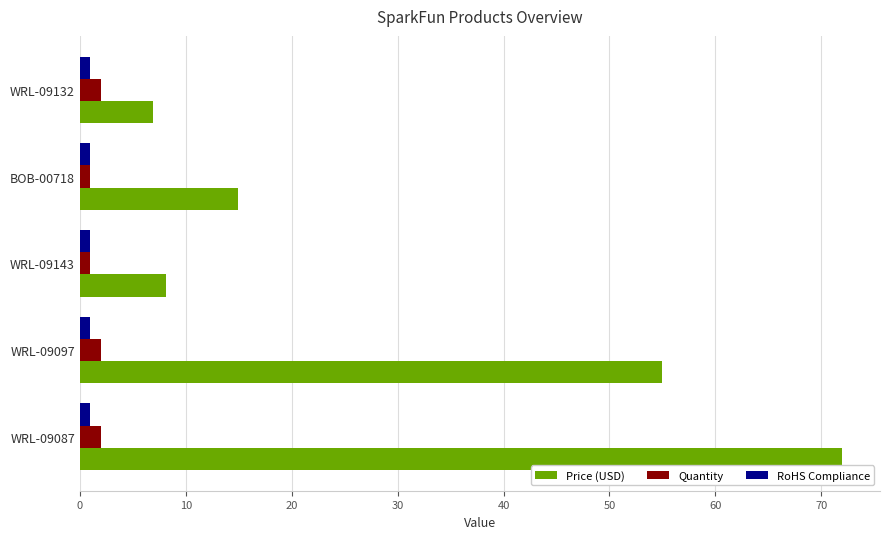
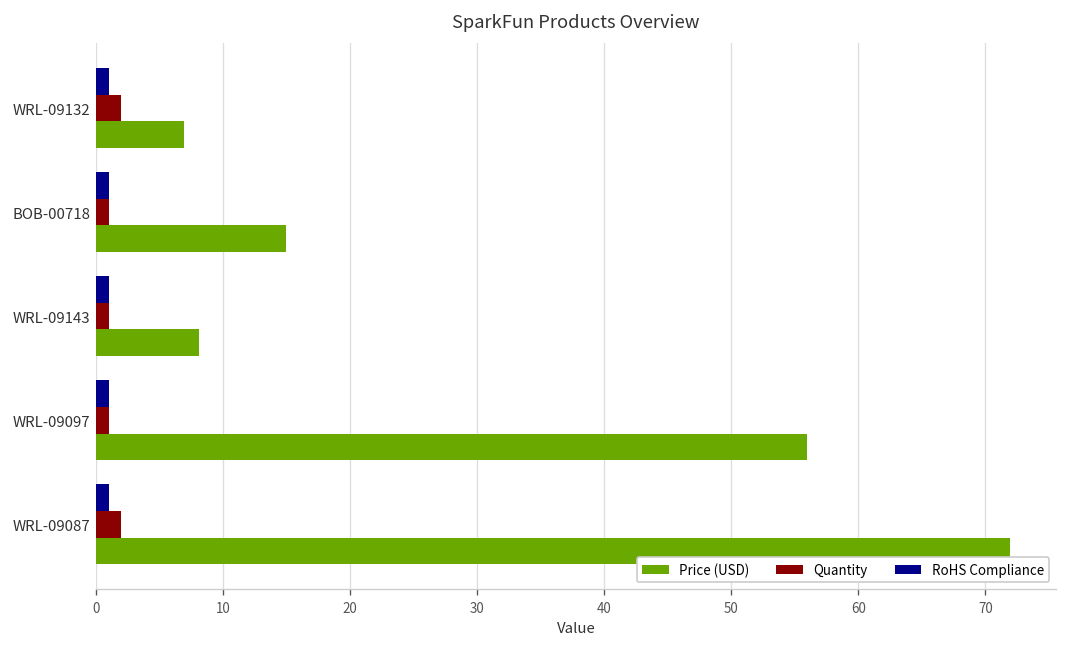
  {
    "Price (USD)": {
      "WRL-09132": 7.0,
      "BOB-00718": 15.0,
      "WRL-09143": 8.1,
-     "WRL-09097": 55.0,
+     "WRL-09097": 56.0,
      "WRL-09087": 72.0
    },
    "Quantity": {
      "WRL-09132": 2,
      "BOB-00718": 1,
      "WRL-09143": 1,
-     "WRL-09097": 2,
+     "WRL-09097": 1,
      "WRL-09087": 2
    },
    "RoHS Compliance": {
      "WRL-09132": 1.0,
      "BOB-00718": 1.0,
      "WRL-09143": 1.0,
      "WRL-09097": 1.0,
      "WRL-09087": 1.0
    }
  }
